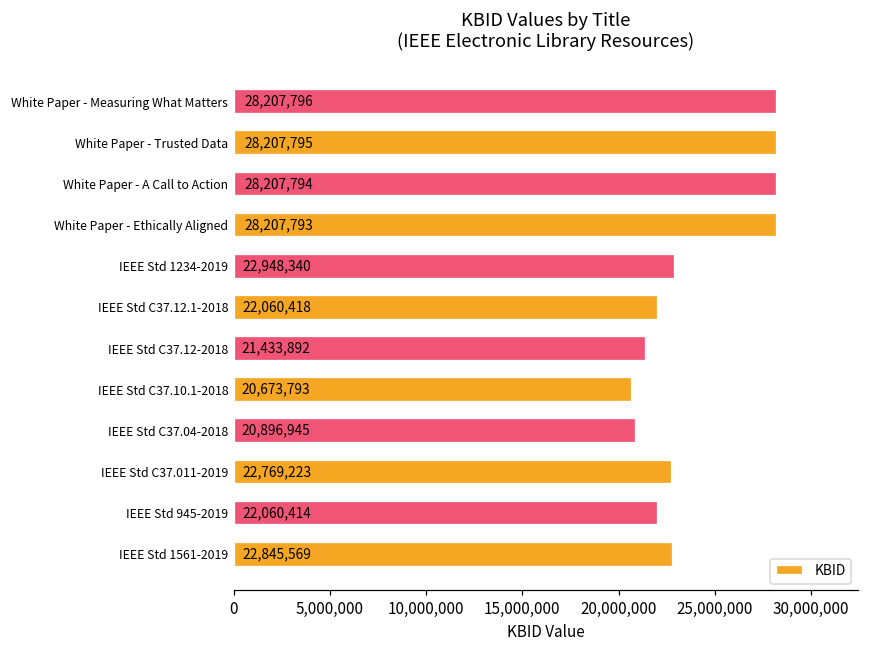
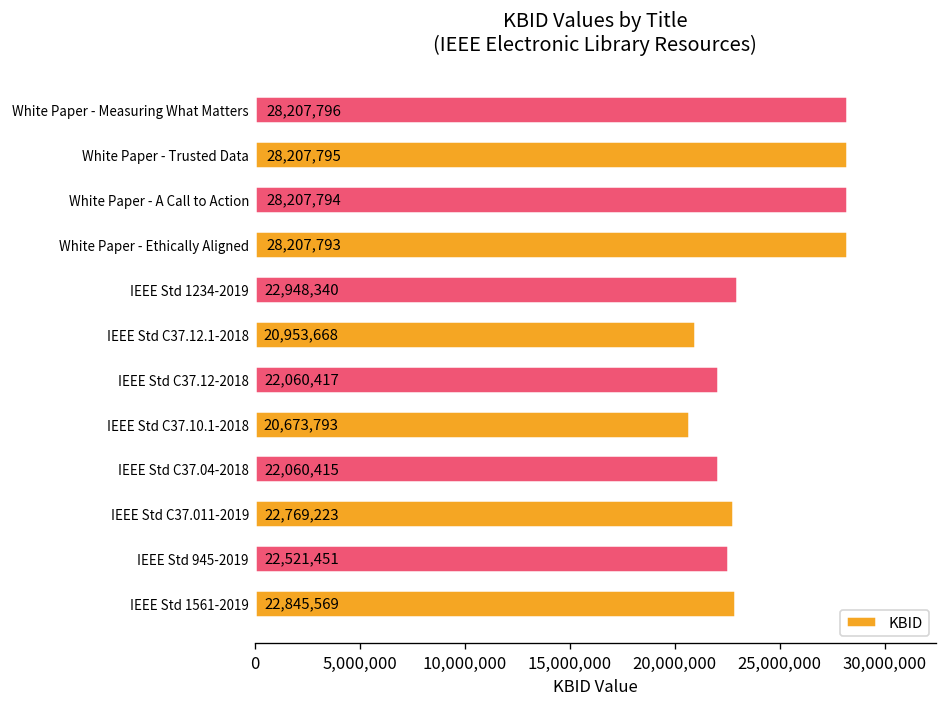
  {
    "White Paper - Measuring What Matters": "28,207,796",
    "White Paper - Trusted Data": "28,207,795",
    "White Paper - A Call to Action": "28,207,794",
    "White Paper - Ethically Aligned": "28,207,793",
    "IEEE Std 1234-2019": "22,948,340",
-   "IEEE Std C37.12.1-2018": "22,060,418",
-   "IEEE Std C37.12-2018": "21,433,892",
+   "IEEE Std C37.12.1-2018": "20,953,668",
+   "IEEE Std C37.12-2018": "22,060,417",
    "IEEE Std C37.10.1-2018": "20,673,793",
-   "IEEE Std C37.04-2018": "20,896,945",
+   "IEEE Std C37.04-2018": "22,060,415",
    "IEEE Std C37.011-2019": "22,769,223",
-   "IEEE Std 945-2019": "22,060,414",
+   "IEEE Std 945-2019": "22,521,451",
    "IEEE Std 1561-2019": "22,845,569"
  }
